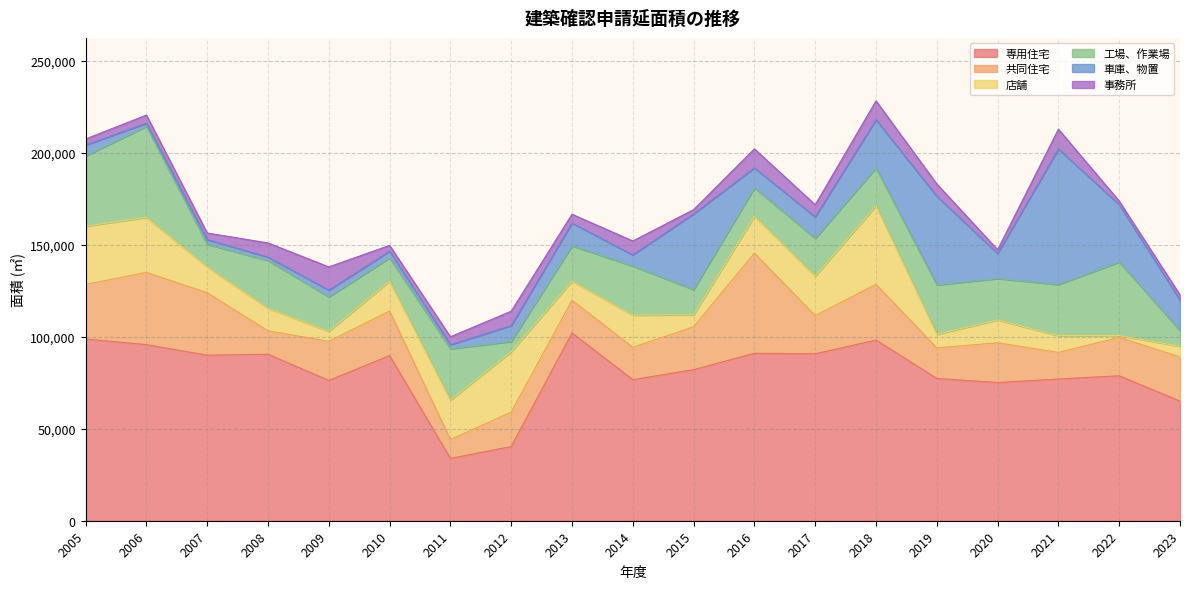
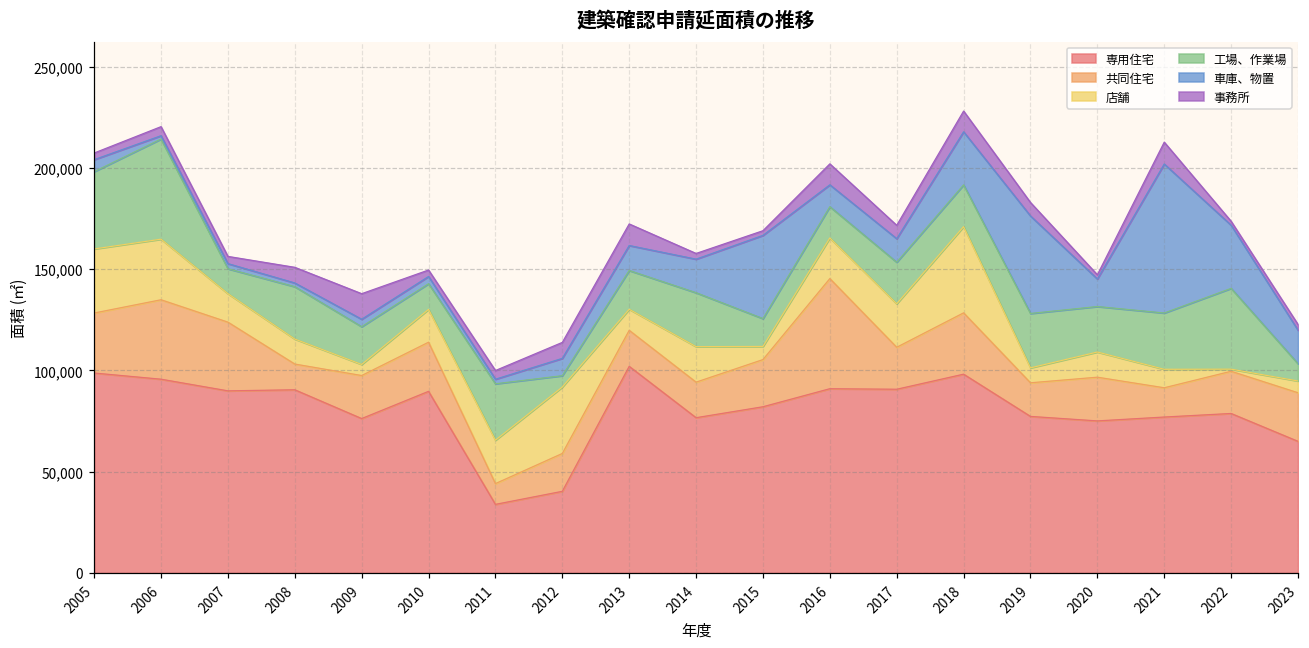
  {
    "工場、作業場": {
      "2005": "38,000",
      "2006": "49,000",
      "2007": "12,000",
      "2008": "26,000",
      "2009": "19,000",
      "2010": "13,000",
      "2011": "28,000",
      "2012": "6,000",
      "2013": "19,000",
      "2014": "27,000",
      "2015": "14,000",
      "2016": "15,000",
      "2017": "21,000",
      "2018": "21,000",
      "2019": "27,000",
      "2020": "22,000",
      "2021": "28,000",
      "2022": "40,000",
      "2023": "9,000"
    },
    "車庫、物置": {
      "2005": "6,000",
      "2006": "2,000",
      "2007": "3,000",
      "2008": "2,000",
      "2009": "4,000",
      "2010": "4,000",
      "2011": "2,000",
      "2012": "9,000",
      "2013": "12,000",
-     "2014": "6,000",
+     "2014": "17,000",
      "2015": "41,000",
      "2016": "11,000",
      "2017": "12,000",
      "2018": "26,000",
      "2019": "48,000",
      "2020": "14,000",
      "2021": "74,000",
      "2022": "31,000",
      "2023": "17,000"
    },
    "事務所": {
      "2005": "3,000",
      "2006": "4,000",
      "2007": "4,000",
      "2008": "8,000",
      "2009": "13,000",
      "2010": "3,000",
      "2011": "4,000",
      "2012": "8,000",
-     "2013": "5,000",
-     "2014": "8,000",
+     "2013": "11,000",
+     "2014": "3,000",
      "2015": "2,000",
      "2016": "10,000",
      "2017": "7,000",
      "2018": "10,000",
      "2019": "7,000",
      "2020": "2,000",
      "2021": "11,000",
      "2022": "2,000",
      "2023": "3,000"
    }
  }
